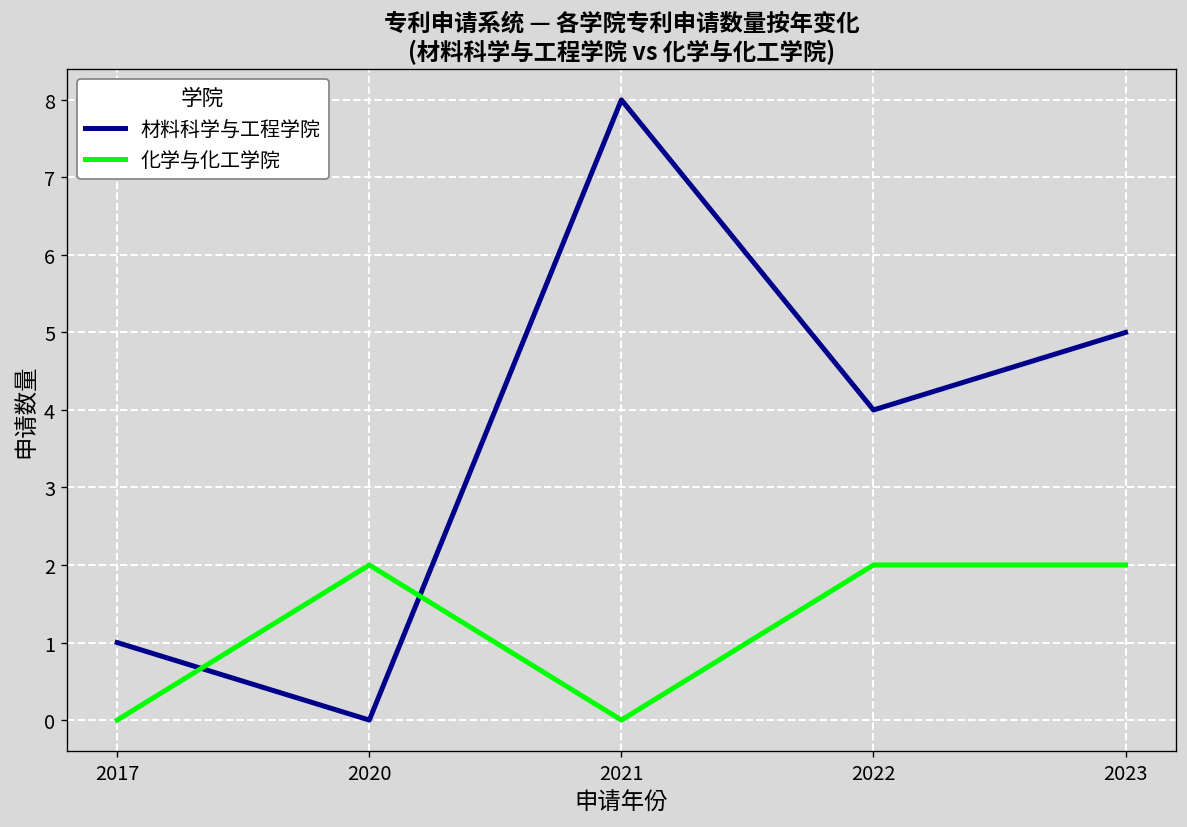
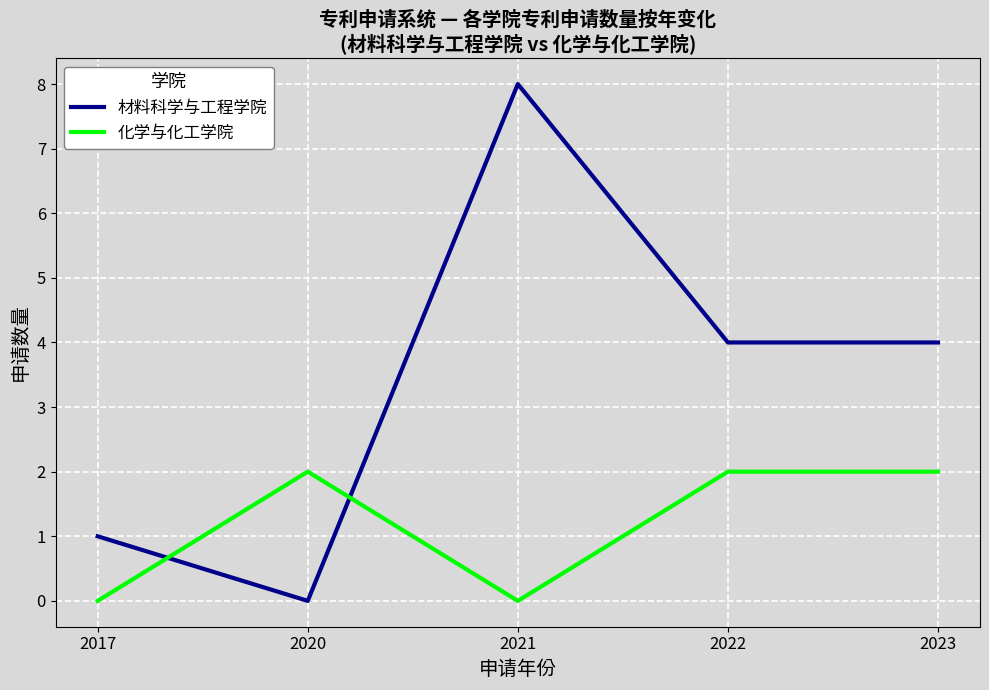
  {
    "材料科学与工程学院": {
      "2017": 1,
      "2020": 0,
      "2021": 8,
      "2022": 4,
-     "2023": 5
+     "2023": 4
    },
    "化学与化工学院": {
      "2017": 0,
      "2020": 2,
      "2021": 0,
      "2022": 2,
      "2023": 2
    }
  }
